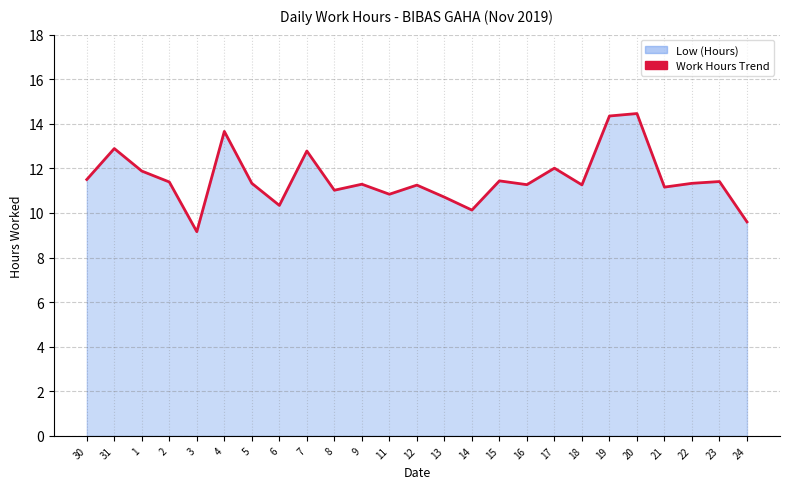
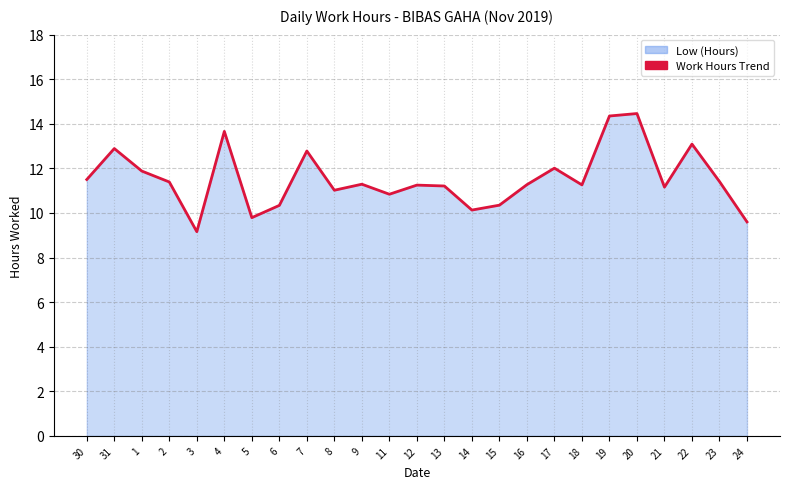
  {
    "30": 11.5,
    "31": 12.9,
    "1": 11.9,
    "2": 11.4,
    "3": 9.2,
    "4": 13.7,
-   "5": 11.3,
+   "5": 9.8,
    "6": 10.3,
    "7": 12.8,
    "8": 11.0,
    "9": 11.3,
    "11": 10.8,
    "12": 11.3,
-   "13": 10.7,
+   "13": 11.2,
    "14": 10.1,
-   "15": 11.4,
+   "15": 10.4,
    "16": 11.3,
    "17": 12.0,
    "18": 11.3,
    "19": 14.4,
    "20": 14.5,
    "21": 11.2,
-   "22": 11.3,
+   "22": 13.1,
    "23": 11.4,
    "24": 9.6
  }
